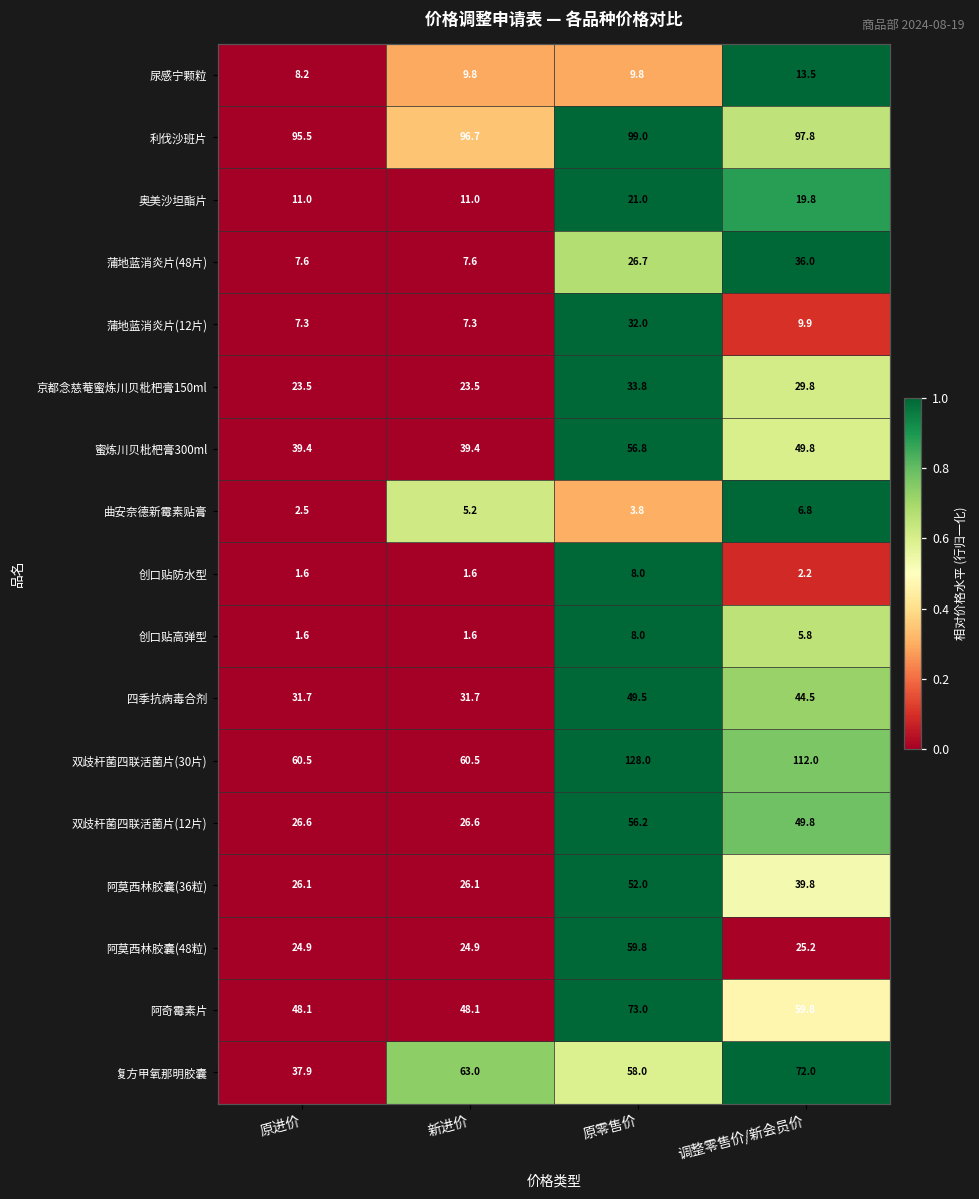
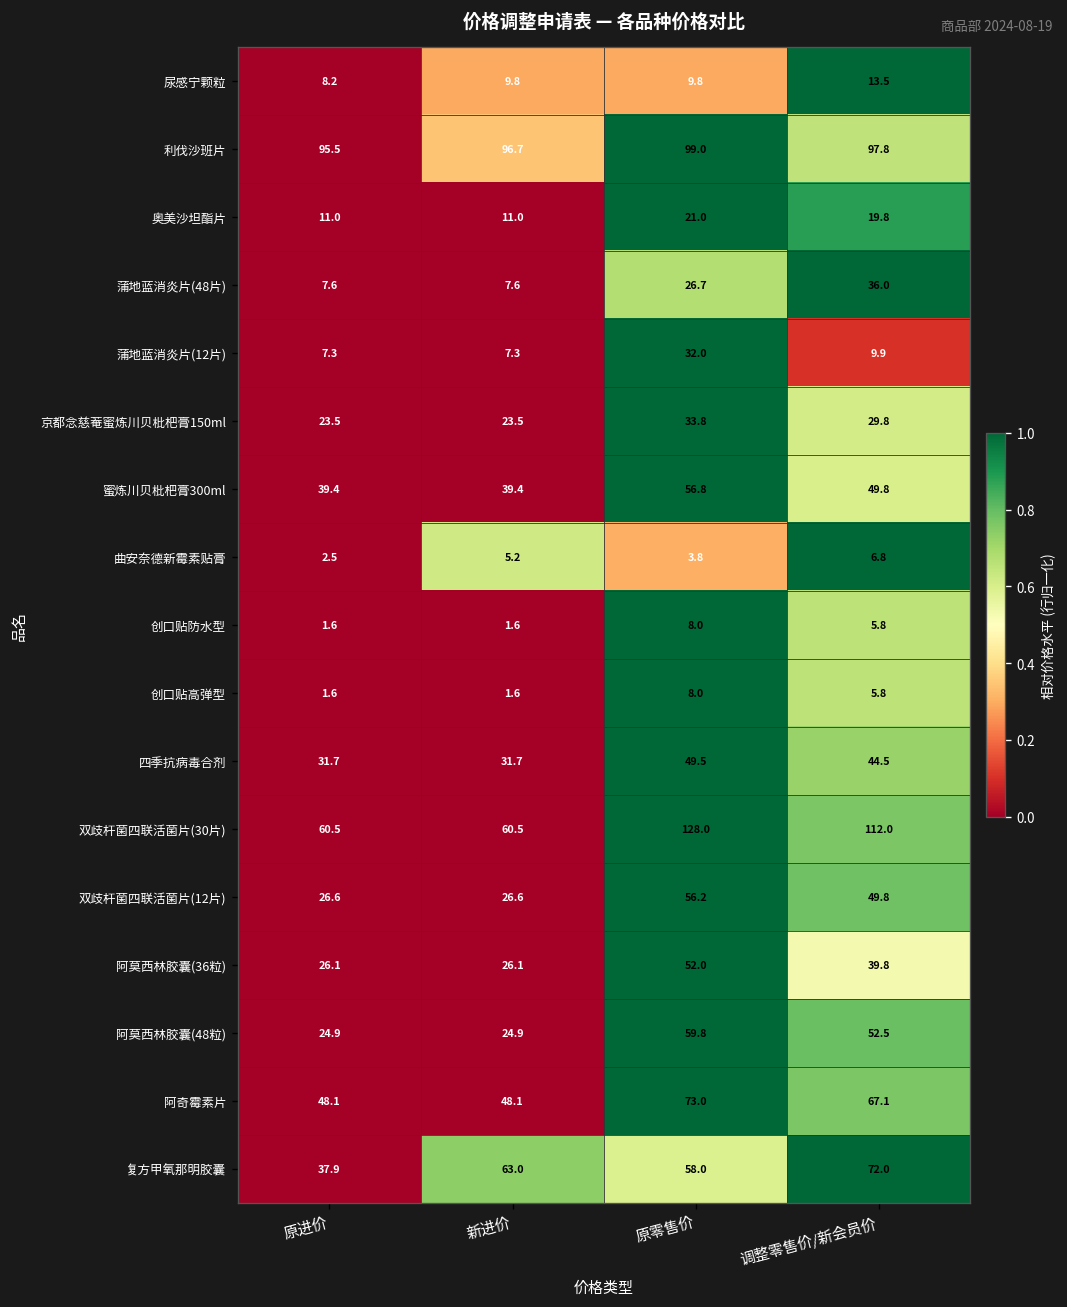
  {
    "尿感宁颗粒": {
      "原进价": 8.2,
      "新进价": 9.8,
      "原零售价": 9.8,
      "调整零售价/新会员价": 13.5
    },
    "利伐沙班片": {
      "原进价": 95.5,
      "新进价": 96.7,
      "原零售价": 99.0,
      "调整零售价/新会员价": 97.8
    },
    "奥美沙坦酯片": {
      "原进价": 11.0,
      "新进价": 11.0,
      "原零售价": 21.0,
      "调整零售价/新会员价": 19.8
    },
    "蒲地蓝消炎片(48片)": {
      "原进价": 7.6,
      "新进价": 7.6,
      "原零售价": 26.7,
      "调整零售价/新会员价": 36.0
    },
    "蒲地蓝消炎片(12片)": {
      "原进价": 7.3,
      "新进价": 7.3,
      "原零售价": 32.0,
      "调整零售价/新会员价": 9.9
    },
    "京都念慈菴蜜炼川贝枇杷膏150ml": {
      "原进价": 23.5,
      "新进价": 23.5,
      "原零售价": 33.8,
      "调整零售价/新会员价": 29.8
    },
    "蜜炼川贝枇杷膏300ml": {
      "原进价": 39.4,
      "新进价": 39.4,
      "原零售价": 56.8,
      "调整零售价/新会员价": 49.8
    },
    "曲安奈德新霉素贴膏": {
      "原进价": 2.5,
      "新进价": 5.2,
      "原零售价": 3.8,
      "调整零售价/新会员价": 6.8
    },
    "创口贴防水型": {
      "原进价": 1.6,
      "新进价": 1.6,
      "原零售价": 8.0,
-     "调整零售价/新会员价": 2.2
+     "调整零售价/新会员价": 5.8
    },
    "创口贴高弹型": {
      "原进价": 1.6,
      "新进价": 1.6,
      "原零售价": 8.0,
      "调整零售价/新会员价": 5.8
    },
    "四季抗病毒合剂": {
      "原进价": 31.7,
      "新进价": 31.7,
      "原零售价": 49.5,
      "调整零售价/新会员价": 44.5
    },
    "双歧杆菌四联活菌片(30片)": {
      "原进价": 60.5,
      "新进价": 60.5,
      "原零售价": 128.0,
      "调整零售价/新会员价": 112.0
    },
    "双歧杆菌四联活菌片(12片)": {
      "原进价": 26.6,
      "新进价": 26.6,
      "原零售价": 56.2,
      "调整零售价/新会员价": 49.8
    },
    "阿莫西林胶囊(36粒)": {
      "原进价": 26.1,
      "新进价": 26.1,
      "原零售价": 52.0,
      "调整零售价/新会员价": 39.8
    },
    "阿莫西林胶囊(48粒)": {
      "原进价": 24.9,
      "新进价": 24.9,
      "原零售价": 59.8,
-     "调整零售价/新会员价": 25.2
+     "调整零售价/新会员价": 52.5
    },
    "阿奇霉素片": {
      "原进价": 48.1,
      "新进价": 48.1,
      "原零售价": 73.0,
-     "调整零售价/新会员价": 59.8
+     "调整零售价/新会员价": 67.1
    },
    "复方甲氧那明胶囊": {
      "原进价": 37.9,
      "新进价": 63.0,
      "原零售价": 58.0,
      "调整零售价/新会员价": 72.0
    }
  }
